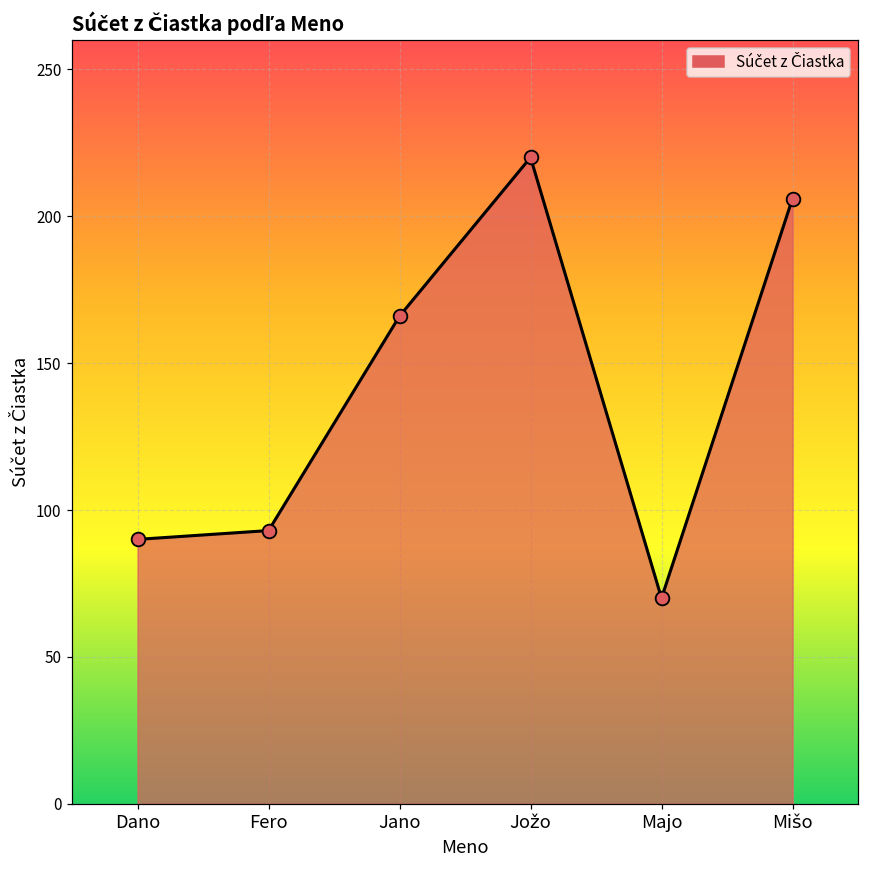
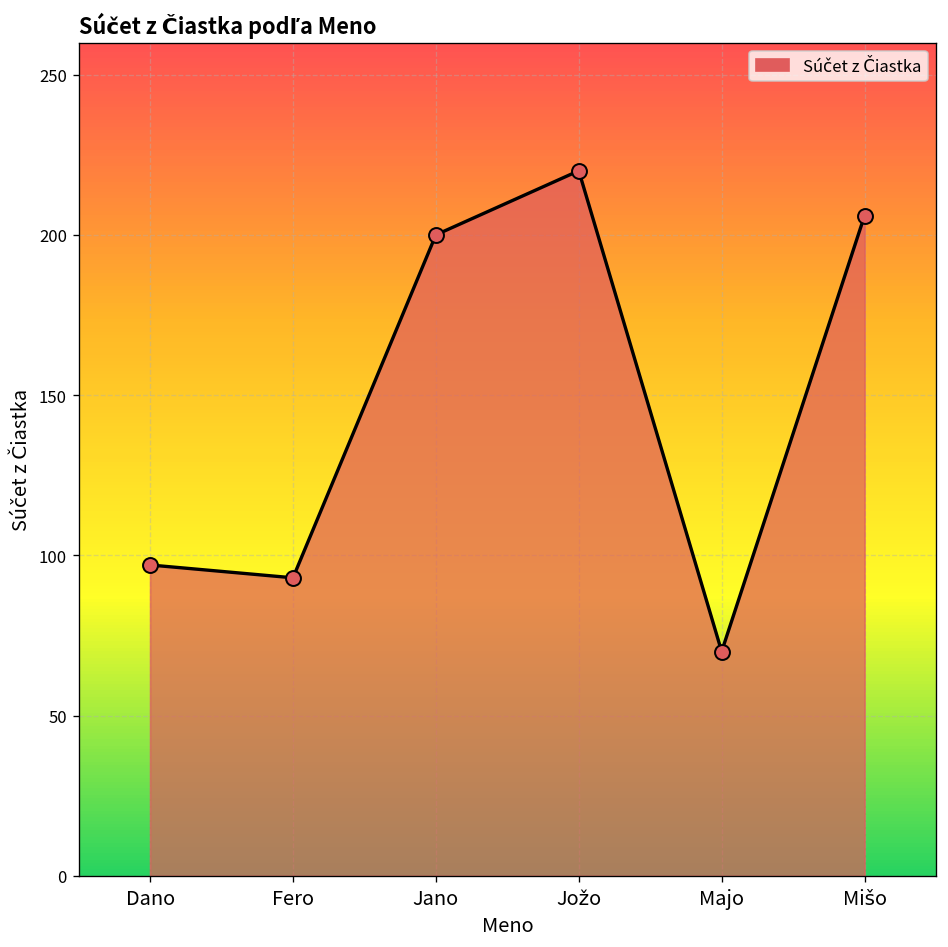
  {
-   "Dano": 90,
+   "Dano": 97,
    "Fero": 93,
-   "Jano": 166,
+   "Jano": 200,
    "Jožo": 220,
    "Majo": 70,
    "Mišo": 206
  }
